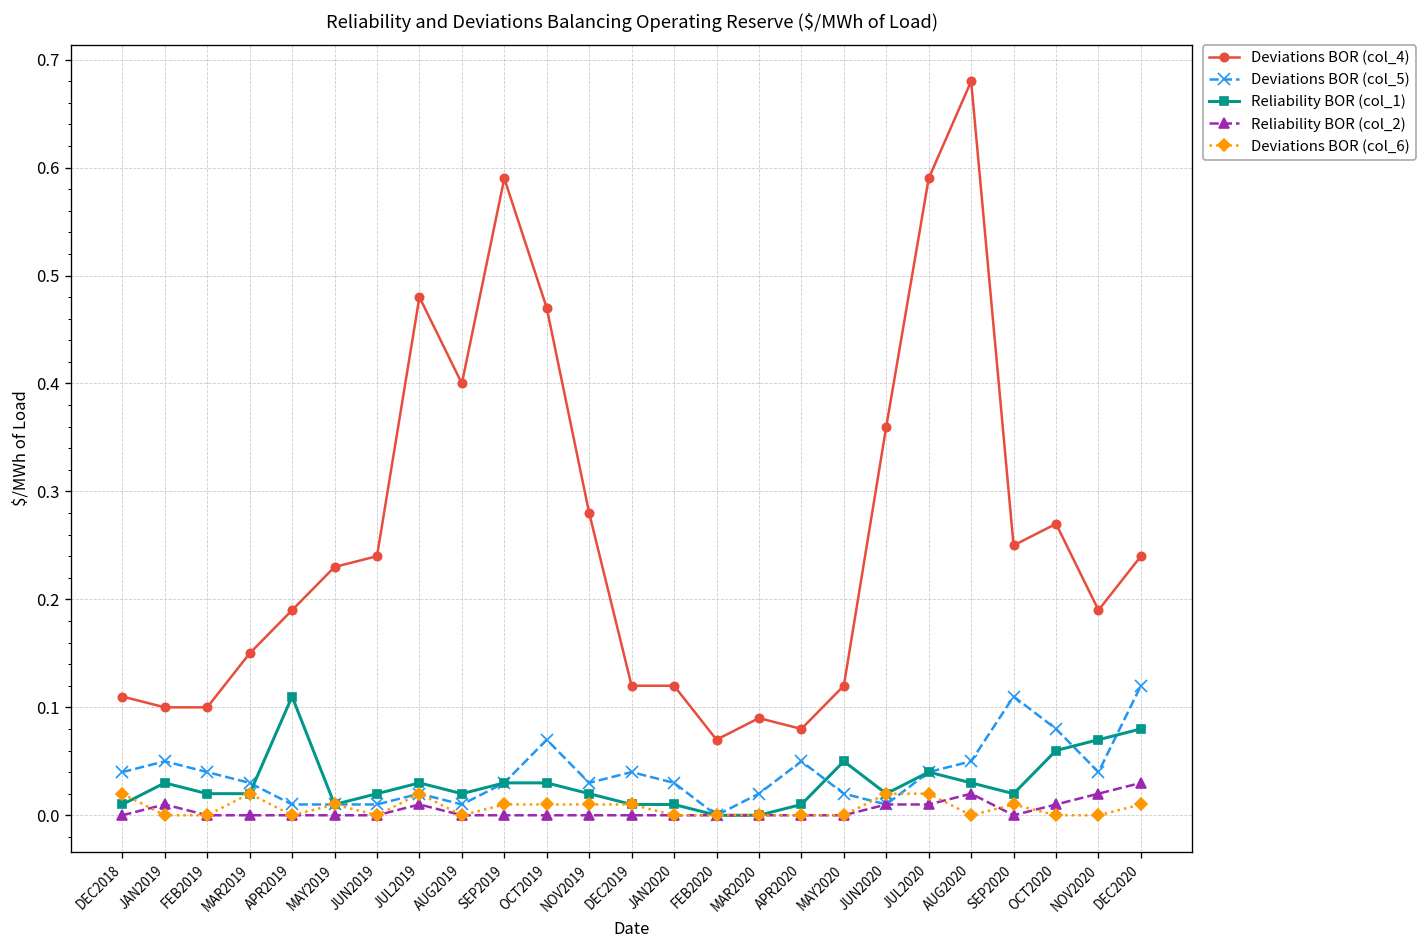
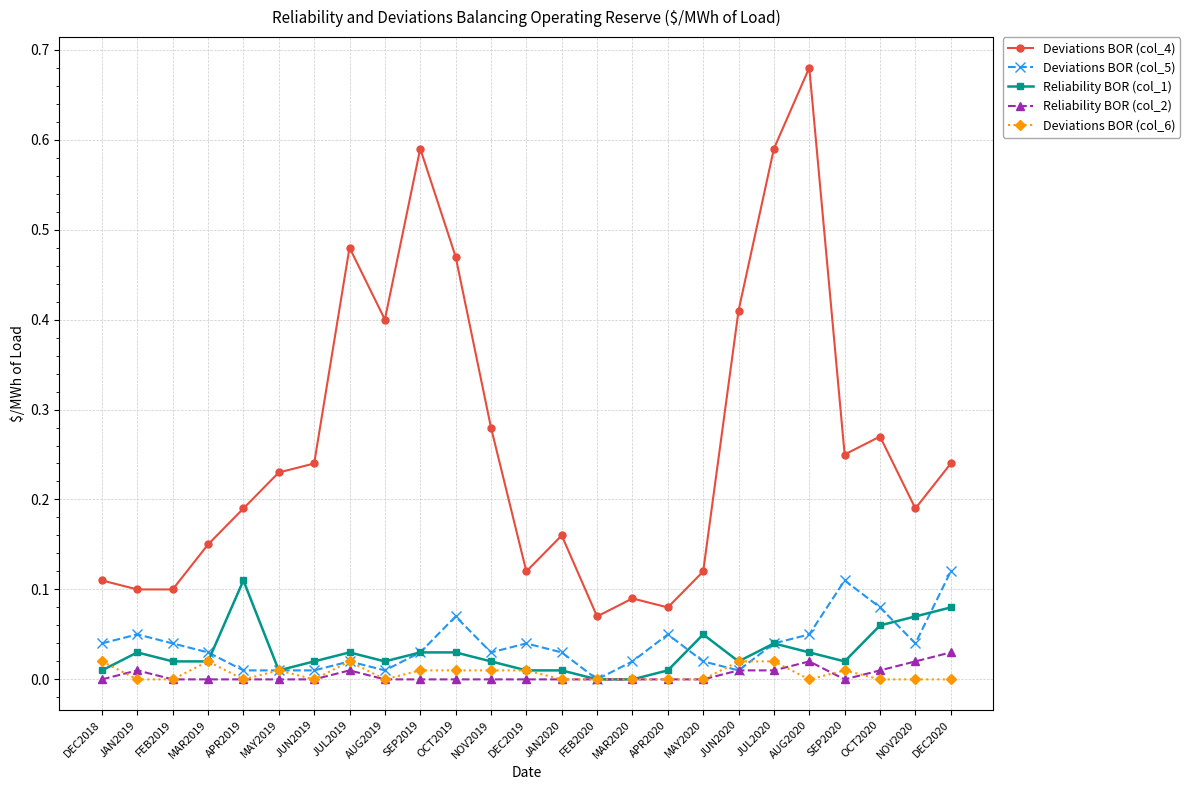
  {
    "Deviations BOR (col_4)": {
      "DEC2018": 0.11,
      "JAN2019": 0.10,
      "FEB2019": 0.10,
      "MAR2019": 0.15,
      "APR2019": 0.19,
      "MAY2019": 0.23,
      "JUN2019": 0.24,
      "JUL2019": 0.48,
      "AUG2019": 0.40,
      "SEP2019": 0.59,
      "OCT2019": 0.47,
      "NOV2019": 0.28,
      "DEC2019": 0.12,
-     "JAN2020": 0.12,
+     "JAN2020": 0.16,
      "FEB2020": 0.07,
      "MAR2020": 0.09,
      "APR2020": 0.08,
      "MAY2020": 0.12,
-     "JUN2020": 0.36,
+     "JUN2020": 0.41,
      "JUL2020": 0.59,
      "AUG2020": 0.68,
      "SEP2020": 0.25,
      "OCT2020": 0.27,
      "NOV2020": 0.19,
      "DEC2020": 0.24
    },
    "Deviations BOR (col_5)": {
      "DEC2018": 0.04,
      "JAN2019": 0.05,
      "FEB2019": 0.04,
      "MAR2019": 0.03,
      "APR2019": 0.01,
      "JUN2019": 0.01,
      "AUG2019": 0.01,
      "OCT2019": 0.07,
      "NOV2019": 0.03,
      "DEC2019": 0.04,
      "JAN2020": 0.03,
      "MAR2020": 0.02,
      "APR2020": 0.05,
      "MAY2020": 0.02,
      "AUG2020": 0.05,
      "SEP2020": 0.11,
      "OCT2020": 0.08,
      "NOV2020": 0.04,
      "DEC2020": 0.12
    },
    "Reliability BOR (col_1)": {
      "DEC2018": 0.01,
      "JAN2019": 0.03,
      "FEB2019": 0.02,
      "APR2019": 0.11,
      "JUN2019": 0.02,
      "JUL2019": 0.03,
      "AUG2019": 0.02,
      "OCT2019": 0.03,
      "NOV2019": 0.02,
      "JAN2020": 0.01,
      "APR2020": 0.01,
      "MAY2020": 0.05,
      "AUG2020": 0.03,
      "SEP2020": 0.02,
      "OCT2020": 0.06,
      "NOV2020": 0.07,
      "DEC2020": 0.08
    },
    "Reliability BOR (col_2)": {
      "DEC2018": 0.00,
      "JAN2019": 0.01,
      "MAR2019": 0.00,
      "MAY2019": 0.00,
      "JUL2019": 0.01,
      "SEP2019": 0.00,
      "OCT2019": 0.00,
      "NOV2019": 0.00,
      "DEC2019": 0.00,
      "JUL2020": 0.01,
      "AUG2020": 0.02,
      "SEP2020": 0.00,
      "OCT2020": 0.01,
      "NOV2020": 0.02,
      "DEC2020": 0.03
    },
    "Deviations BOR (col_6)": {
      "DEC2018": 0.02,
      "JAN2019": 0.00,
      "SEP2019": 0.01,
      "OCT2019": 0.01,
      "NOV2019": 0.01,
      "JUL2020": 0.02,
      "AUG2020": 0.00,
      "SEP2020": 0.01,
      "OCT2020": 0.00,
      "NOV2020": 0.00,
-     "DEC2020": 0.01
+     "DEC2020": 0.00
    }
  }
